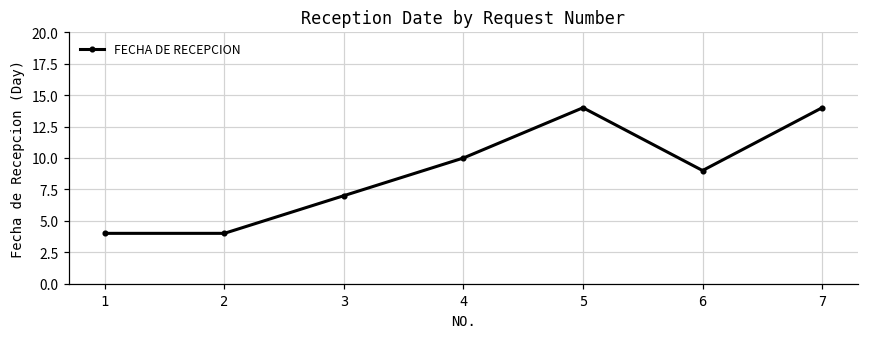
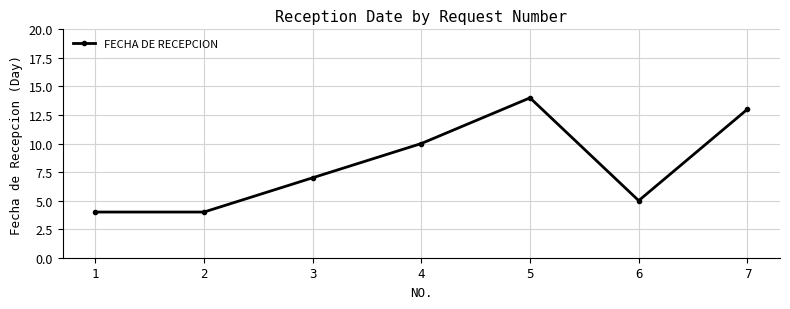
  {
    "1": 4,
    "2": 4,
    "3": 7,
    "4": 10,
    "5": 14,
-   "6": 9,
-   "7": 14
+   "6": 5,
+   "7": 13
  }
